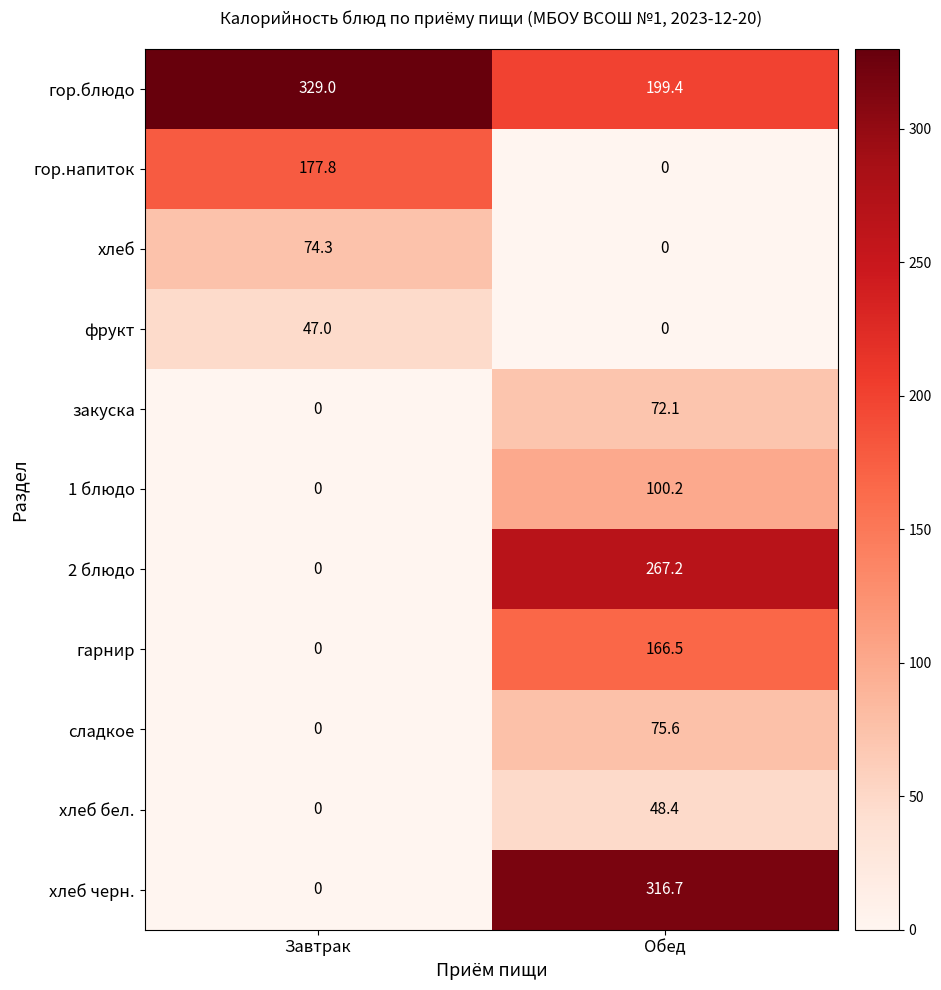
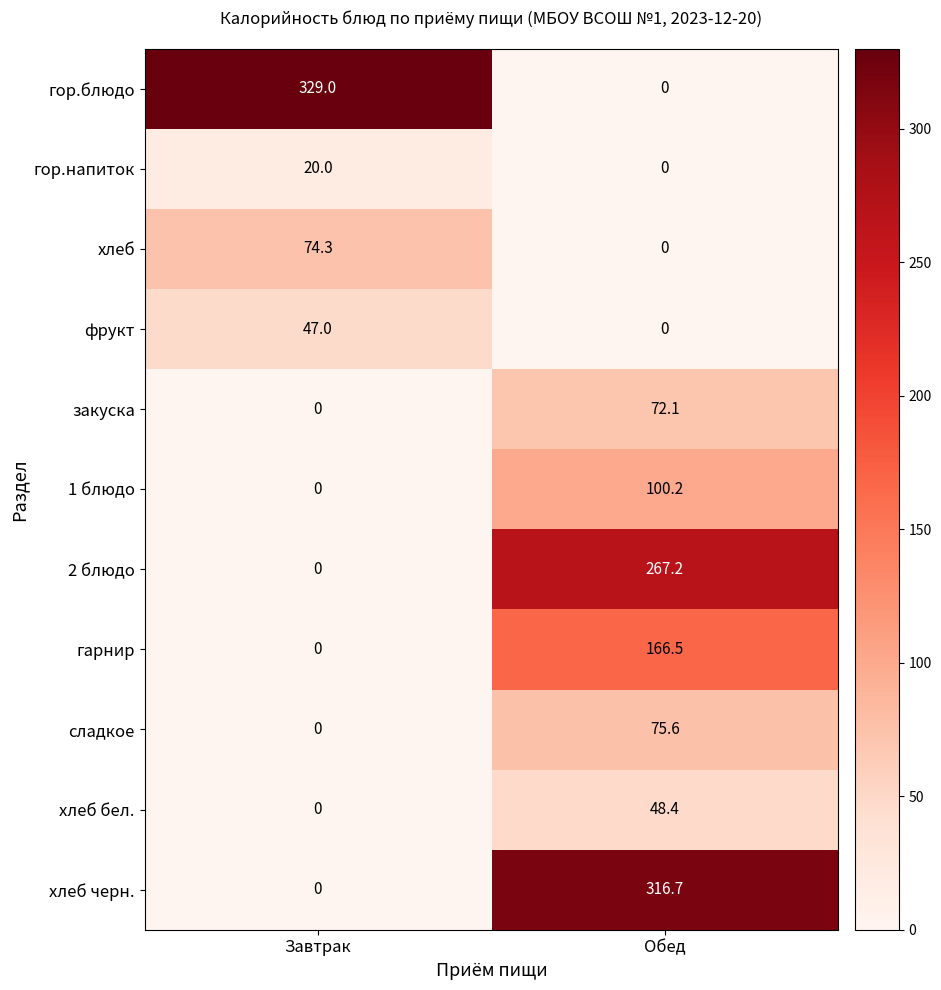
  {
    "гор.блюдо": {
      "Завтрак": 329.0,
-     "Обед": 199.4
+     "Обед": 0
    },
    "гор.напиток": {
-     "Завтрак": 177.8,
+     "Завтрак": 20.0,
      "Обед": 0
    },
    "хлеб": {
      "Завтрак": 74.3,
      "Обед": 0
    },
    "фрукт": {
      "Завтрак": 47.0,
      "Обед": 0
    },
    "закуска": {
      "Завтрак": 0,
      "Обед": 72.1
    },
    "1 блюдо": {
      "Завтрак": 0,
      "Обед": 100.2
    },
    "2 блюдо": {
      "Завтрак": 0,
      "Обед": 267.2
    },
    "гарнир": {
      "Завтрак": 0,
      "Обед": 166.5
    },
    "сладкое": {
      "Завтрак": 0,
      "Обед": 75.6
    },
    "хлеб бел.": {
      "Завтрак": 0,
      "Обед": 48.4
    },
    "хлеб черн.": {
      "Завтрак": 0,
      "Обед": 316.7
    }
  }
